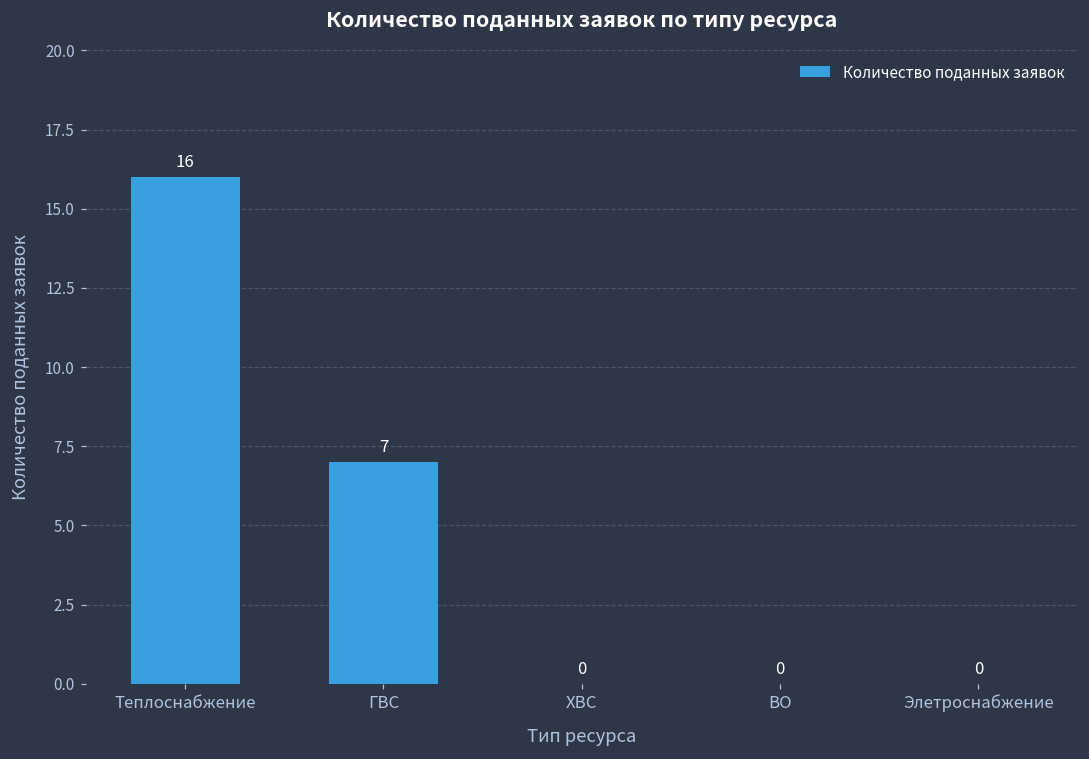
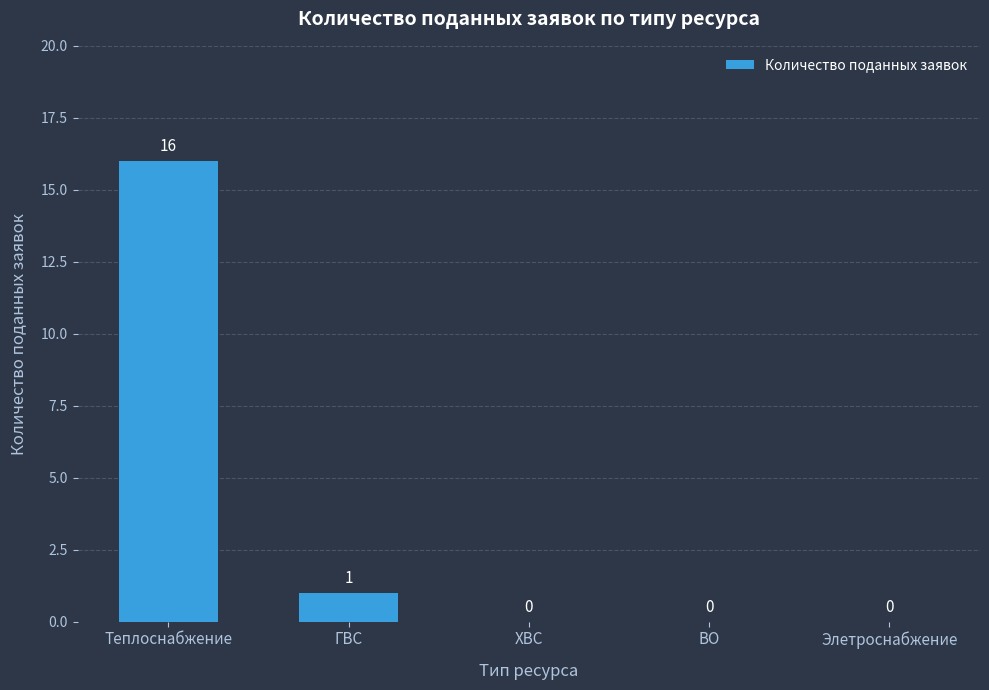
  {
    "Теплоснабжение": 16,
-   "ГВС": 7,
+   "ГВС": 1,
    "ХВС": 0,
    "ВО": 0,
    "Элетроснабжение": 0
  }
